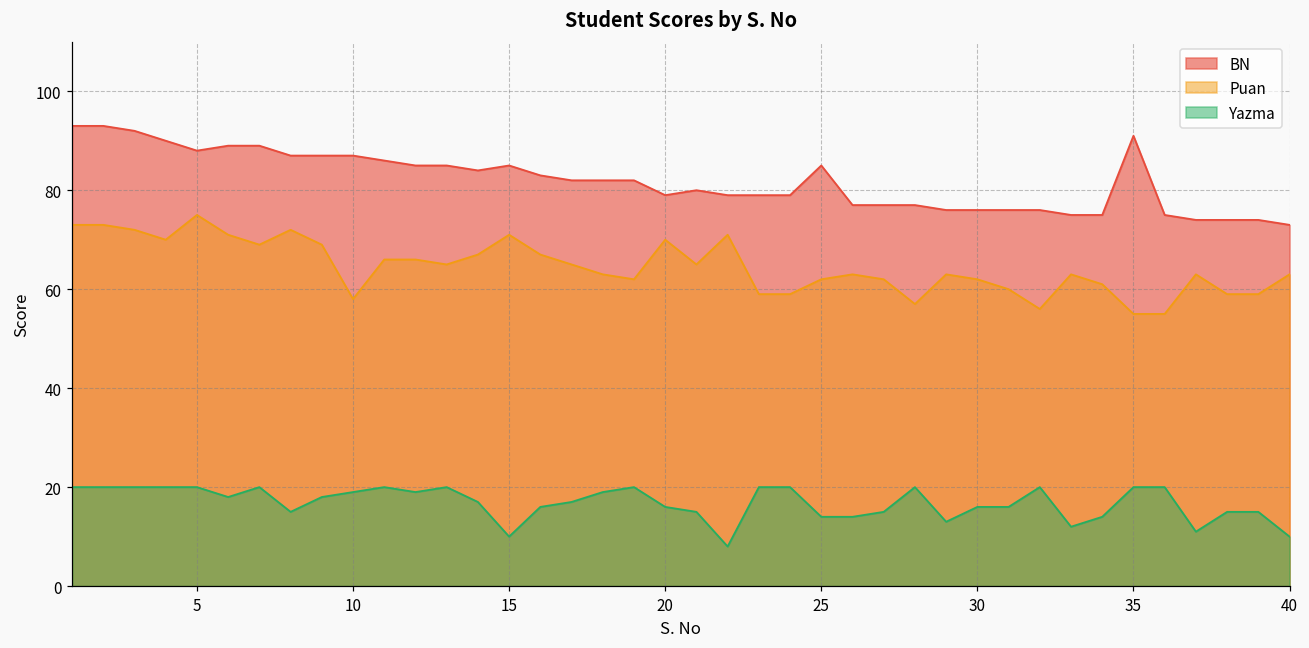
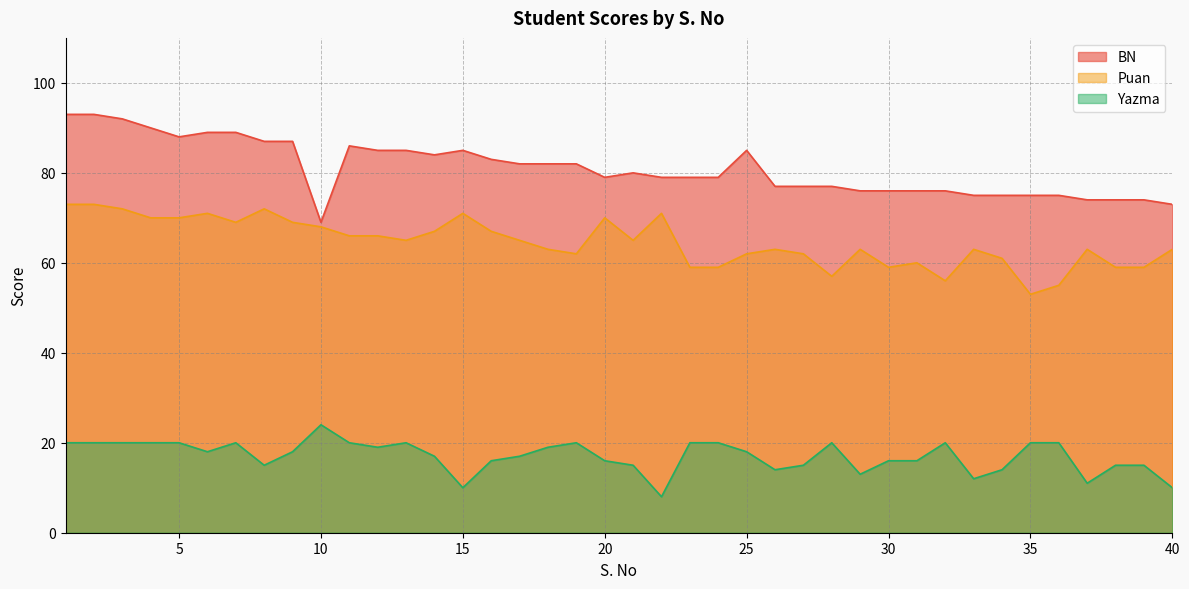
  {
    "BN": {
      "5": 88,
-     "10": 87,
+     "10": 69,
      "15": 85,
      "20": 79,
      "25": 85,
      "30": 76,
-     "35": 91,
+     "35": 75,
      "40": 73
    },
    "Puan": {
-     "5": 75,
-     "10": 58,
+     "5": 70,
+     "10": 68,
      "15": 71,
      "20": 70,
      "25": 62,
-     "30": 62,
-     "35": 55,
+     "30": 59,
+     "35": 53,
      "40": 63
    },
    "Yazma": {
      "5": 20,
-     "10": 19,
+     "10": 24,
      "15": 10,
      "20": 16,
-     "25": 14,
+     "25": 18,
      "30": 16,
      "35": 20,
      "40": 10
    }
  }
